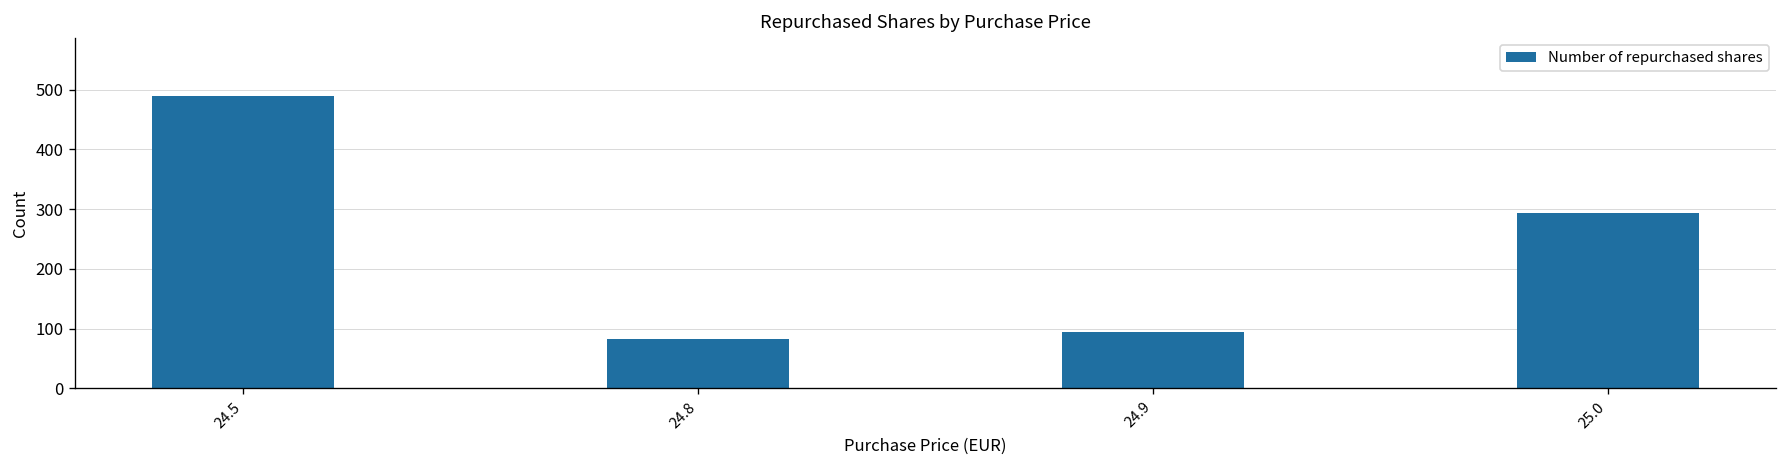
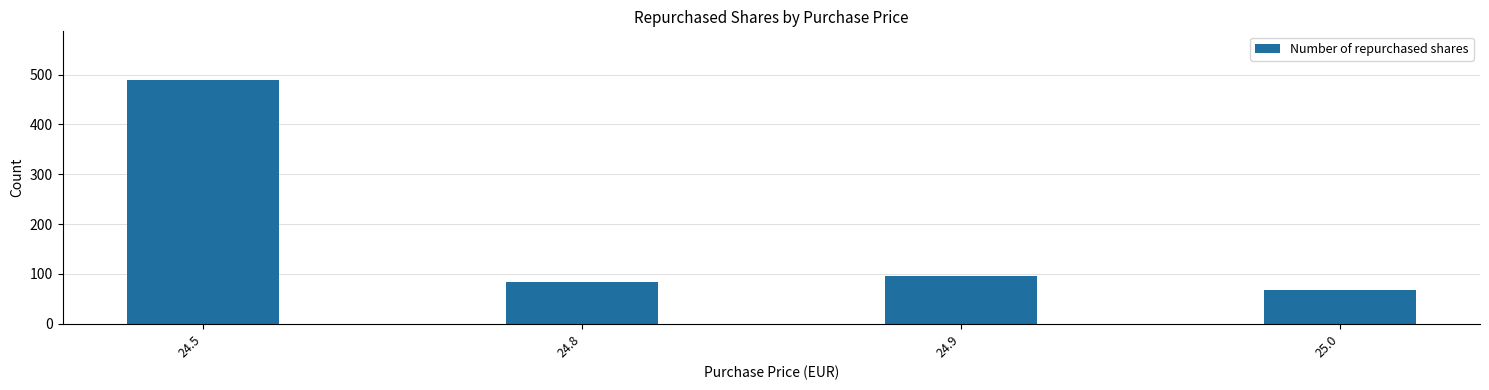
  {
    "24.5": 490,
    "24.8": 80,
    "24.9": 100,
-   "25.0": 290
+   "25.0": 70
  }
